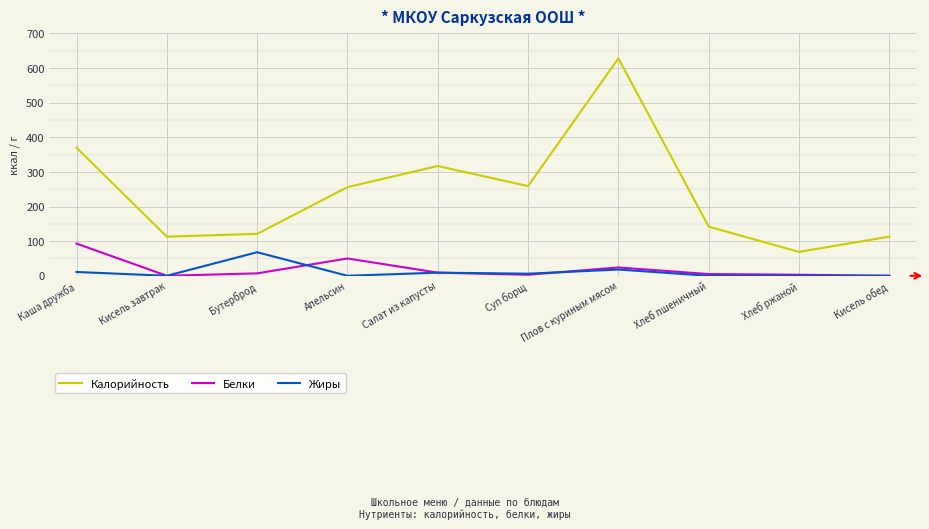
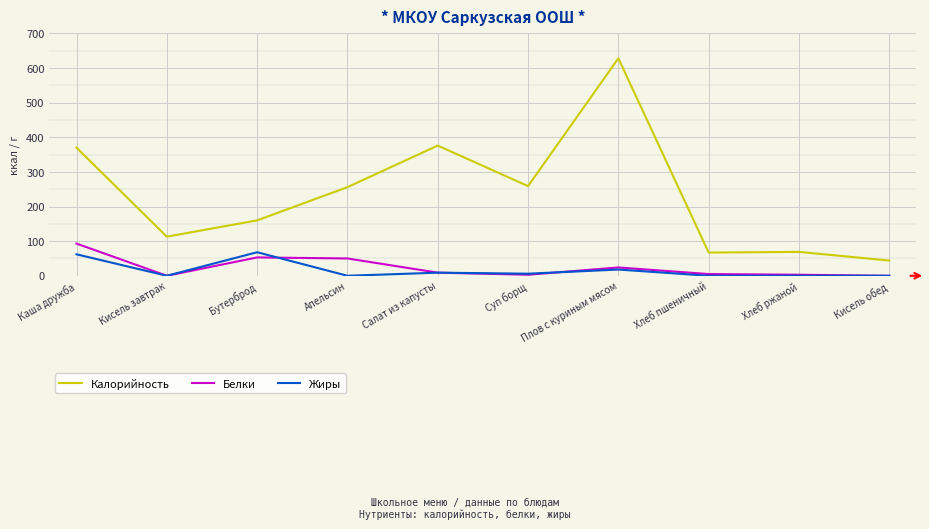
  {
    "Калорийность": {
      "Каша дружба": 370,
      "Кисель завтрак": 110,
-     "Бутерброд": 120,
+     "Бутерброд": 160,
      "Апельсин": 260,
-     "Салат из капусты": 320,
+     "Салат из капусты": 380,
      "Суп борщ": 260,
      "Плов с куриным мясом": 630,
-     "Хлеб пшеничный": 140,
+     "Хлеб пшеничный": 70,
      "Хлеб ржаной": 70,
-     "Кисель обед": 110
+     "Кисель обед": 40
    },
    "Белки": {
      "Каша дружба": 90,
-     "Бутерброд": 10,
+     "Бутерброд": 50,
      "Апельсин": 50
    },
    "Жиры": {
-     "Каша дружба": 10,
+     "Каша дружба": 60,
      "Бутерброд": 70,
      "Апельсин": 0
    }
  }
